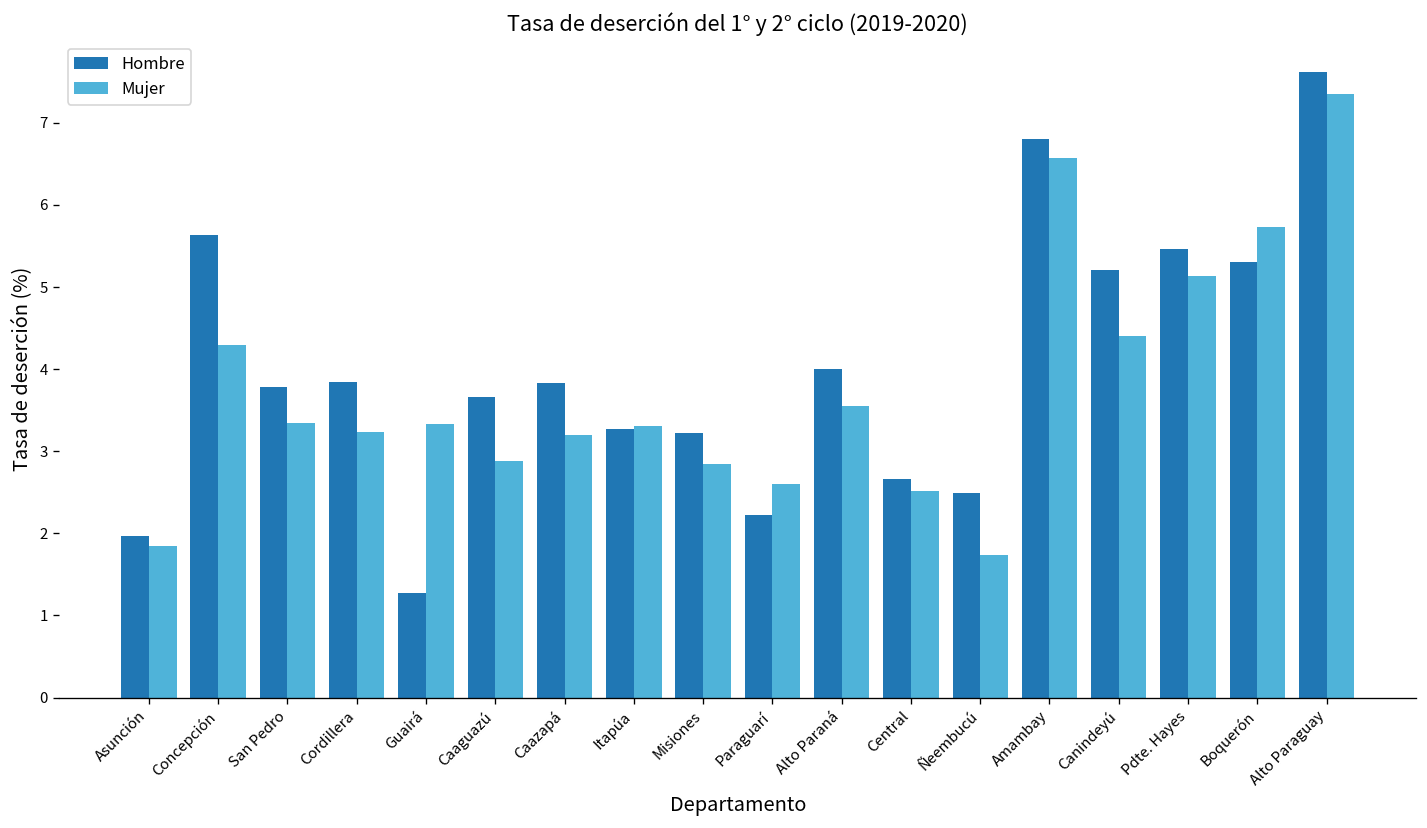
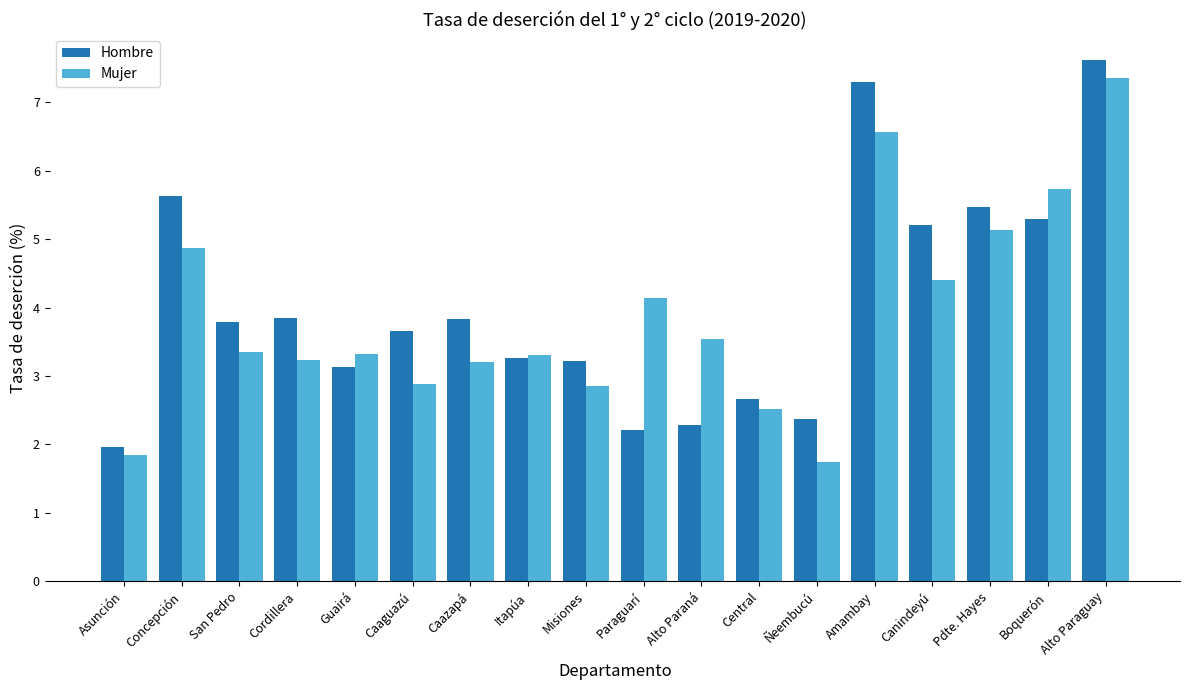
  {
    "Hombre": {
      "Asunción": 2.0,
      "Concepción": 5.6,
      "San Pedro": 3.8,
      "Cordillera": 3.8,
-     "Guairá": 1.3,
+     "Guairá": 3.1,
      "Caaguazú": 3.7,
      "Caazapá": 3.8,
      "Itapúa": 3.3,
      "Misiones": 3.2,
      "Paraguarí": 2.2,
-     "Alto Paraná": 4.0,
+     "Alto Paraná": 2.3,
      "Central": 2.7,
-     "Ñeembucú": 2.5,
-     "Amambay": 6.8,
+     "Ñeembucú": 2.4,
+     "Amambay": 7.3,
      "Canindeyú": 5.2,
      "Pdte. Hayes": 5.5,
      "Boquerón": 5.3,
      "Alto Paraguay": 7.6
    },
    "Mujer": {
      "Asunción": 1.9,
-     "Concepción": 4.3,
+     "Concepción": 4.9,
      "San Pedro": 3.3,
      "Cordillera": 3.2,
      "Guairá": 3.3,
      "Caaguazú": 2.9,
      "Caazapá": 3.2,
      "Itapúa": 3.3,
      "Misiones": 2.8,
-     "Paraguarí": 2.6,
+     "Paraguarí": 4.1,
      "Alto Paraná": 3.5,
      "Central": 2.5,
      "Ñeembucú": 1.7,
      "Amambay": 6.6,
      "Canindeyú": 4.4,
      "Pdte. Hayes": 5.1,
      "Boquerón": 5.7,
      "Alto Paraguay": 7.4
    }
  }
